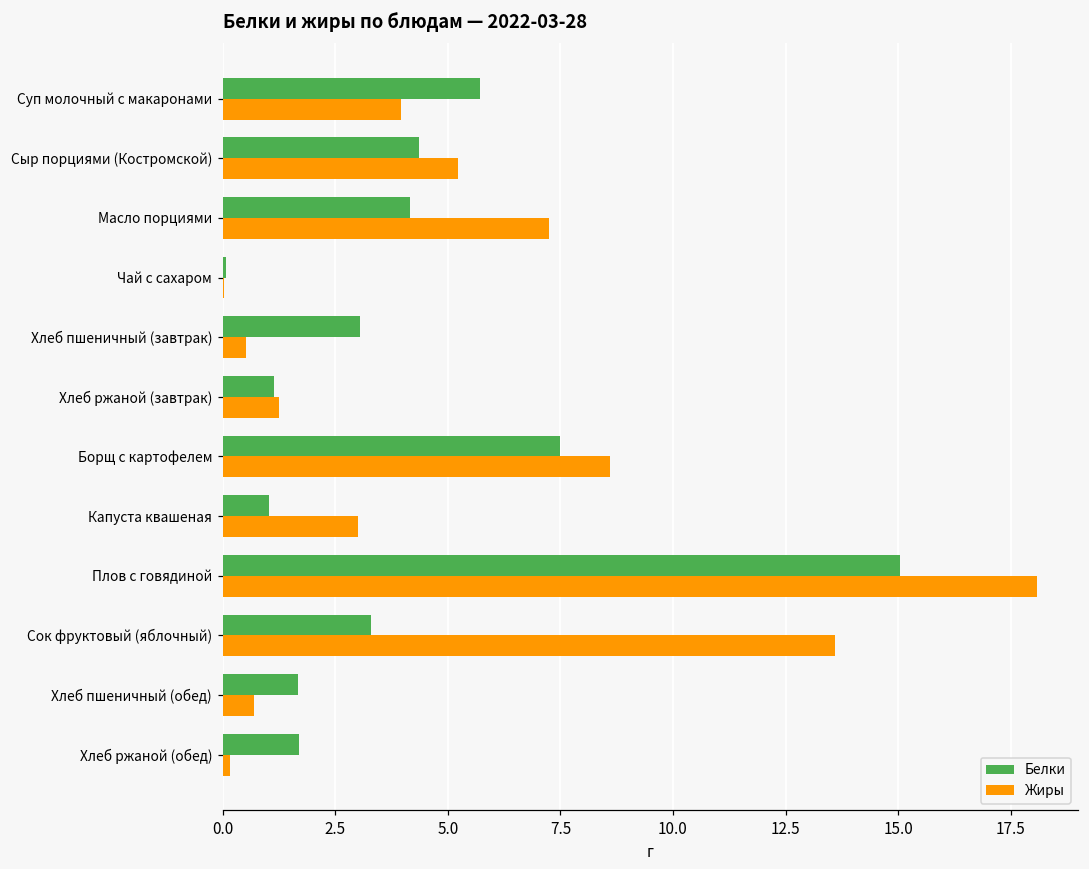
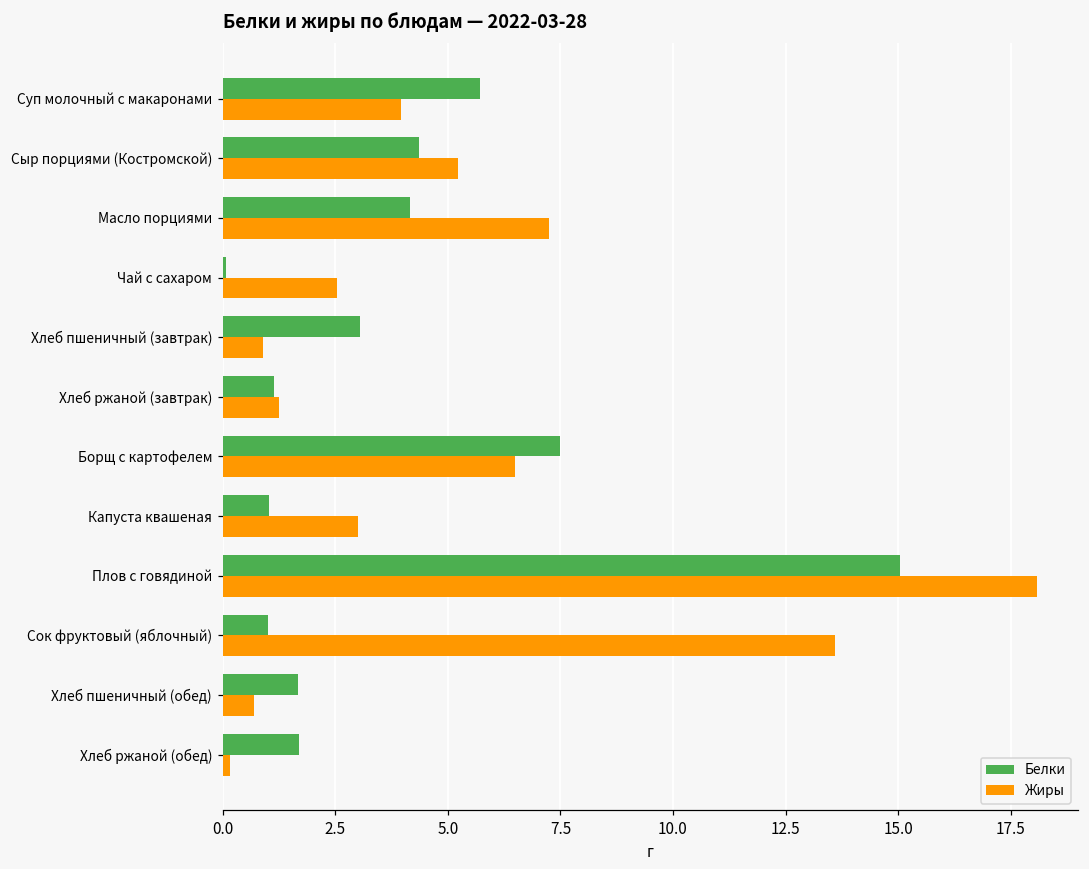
  {
    "Белки": {
      "Суп молочный с макаронами": 5.7,
      "Сыр порциями (Костромской)": 4.4,
      "Масло порциями": 4.2,
      "Чай с сахаром": 0.1,
      "Хлеб пшеничный (завтрак)": 3.1,
      "Хлеб ржаной (завтрак)": 1.1,
      "Борщ с картофелем": 7.5,
      "Капуста квашеная": 1.0,
      "Плов с говядиной": 15.1,
-     "Сок фруктовый (яблочный)": 3.3,
+     "Сок фруктовый (яблочный)": 1.0,
      "Хлеб пшеничный (обед)": 1.7,
      "Хлеб ржаной (обед)": 1.7
    },
    "Жиры": {
      "Суп молочный с макаронами": 4.0,
      "Сыр порциями (Костромской)": 5.2,
      "Масло порциями": 7.3,
-     "Чай с сахаром": 0.0,
-     "Хлеб пшеничный (завтрак)": 0.5,
+     "Чай с сахаром": 2.5,
+     "Хлеб пшеничный (завтрак)": 0.9,
      "Хлеб ржаной (завтрак)": 1.3,
-     "Борщ с картофелем": 8.6,
+     "Борщ с картофелем": 6.5,
      "Капуста квашеная": 3.0,
      "Плов с говядиной": 18.1,
      "Сок фруктовый (яблочный)": 13.6,
      "Хлеб пшеничный (обед)": 0.7,
      "Хлеб ржаной (обед)": 0.2
    }
  }
